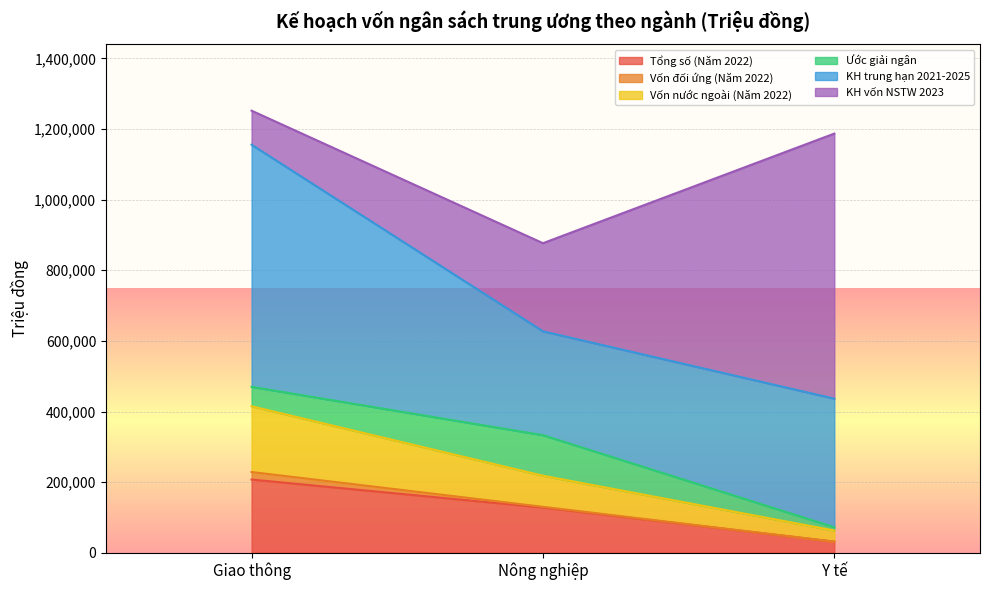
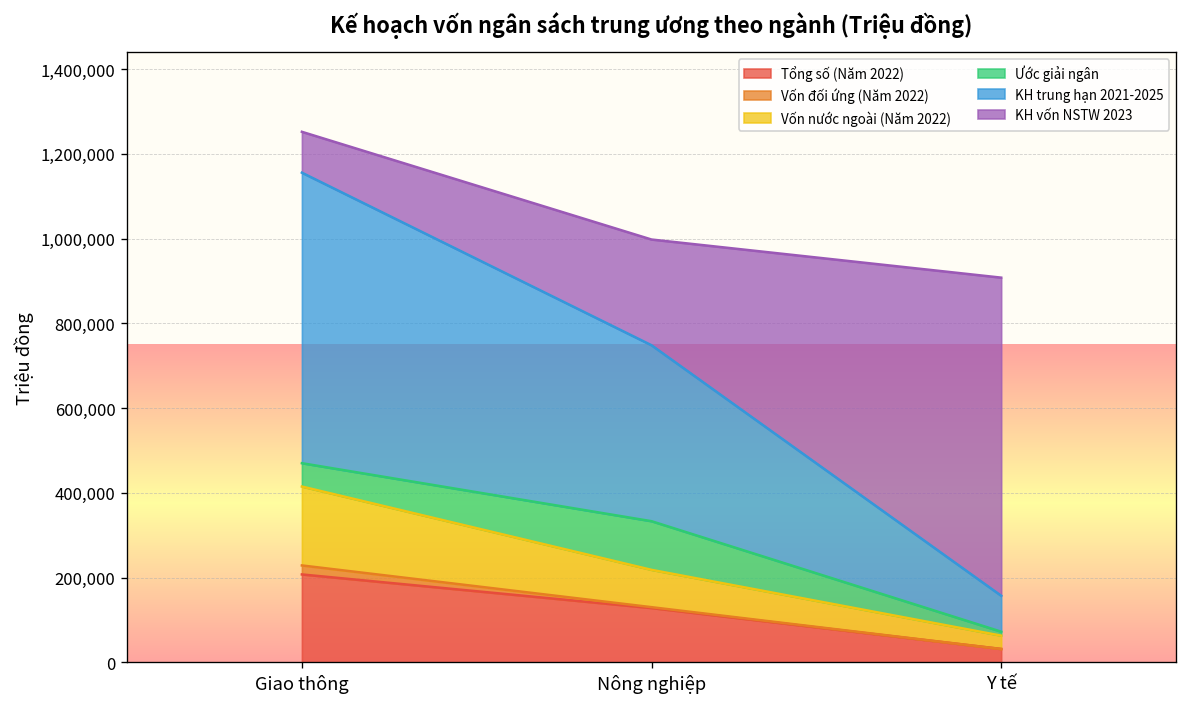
  {
    "Vốn nước ngoài (Năm 2022)": {
      "Giao thông": "190,000",
      "Nông nghiệp": "90,000",
      "Y tế": "30,000"
    },
    "Ước giải ngân": {
      "Giao thông": "60,000",
      "Nông nghiệp": "110,000",
      "Y tế": "10,000"
    },
    "KH trung hạn 2021-2025": {
      "Giao thông": "690,000",
-     "Nông nghiệp": "290,000",
-     "Y tế": "360,000"
+     "Nông nghiệp": "420,000",
+     "Y tế": "80,000"
    },
    "KH vốn NSTW 2023": {
      "Giao thông": "100,000",
      "Nông nghiệp": "250,000",
      "Y tế": "750,000"
    }
  }
